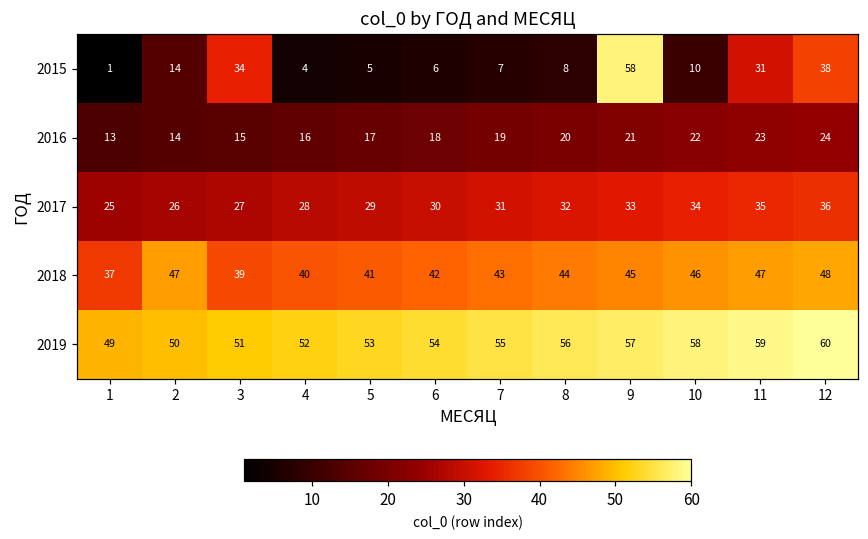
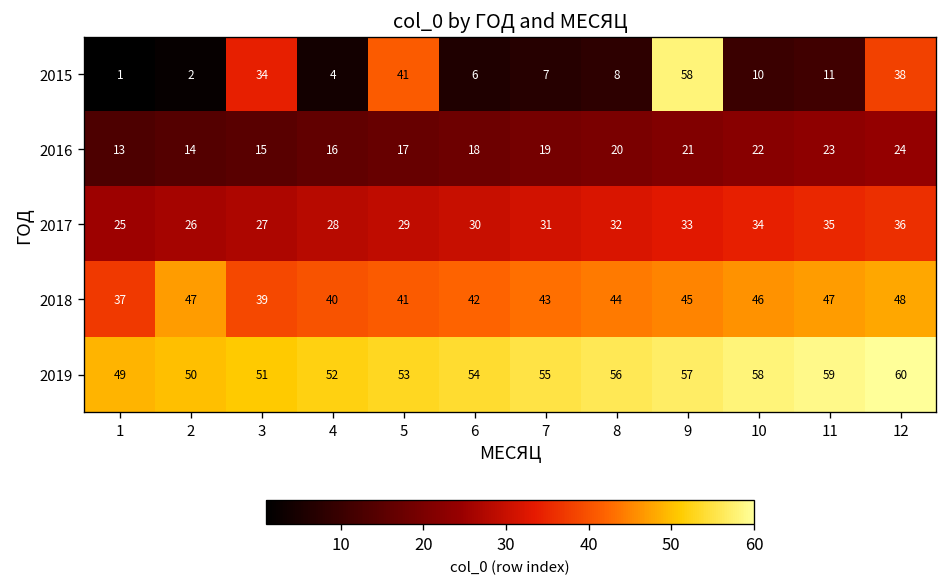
  {
    "2015": {
      "1": 1,
-     "2": 14,
+     "2": 2,
      "3": 34,
      "4": 4,
-     "5": 5,
+     "5": 41,
      "6": 6,
      "7": 7,
      "8": 8,
      "9": 58,
      "10": 10,
-     "11": 31,
+     "11": 11,
      "12": 38
    },
    "2016": {
      "1": 13,
      "2": 14,
      "3": 15,
      "4": 16,
      "5": 17,
      "6": 18,
      "7": 19,
      "8": 20,
      "9": 21,
      "10": 22,
      "11": 23,
      "12": 24
    },
    "2017": {
      "1": 25,
      "2": 26,
      "3": 27,
      "4": 28,
      "5": 29,
      "6": 30,
      "7": 31,
      "8": 32,
      "9": 33,
      "10": 34,
      "11": 35,
      "12": 36
    },
    "2018": {
      "1": 37,
      "2": 47,
      "3": 39,
      "4": 40,
      "5": 41,
      "6": 42,
      "7": 43,
      "8": 44,
      "9": 45,
      "10": 46,
      "11": 47,
      "12": 48
    },
    "2019": {
      "1": 49,
      "2": 50,
      "3": 51,
      "4": 52,
      "5": 53,
      "6": 54,
      "7": 55,
      "8": 56,
      "9": 57,
      "10": 58,
      "11": 59,
      "12": 60
    }
  }
